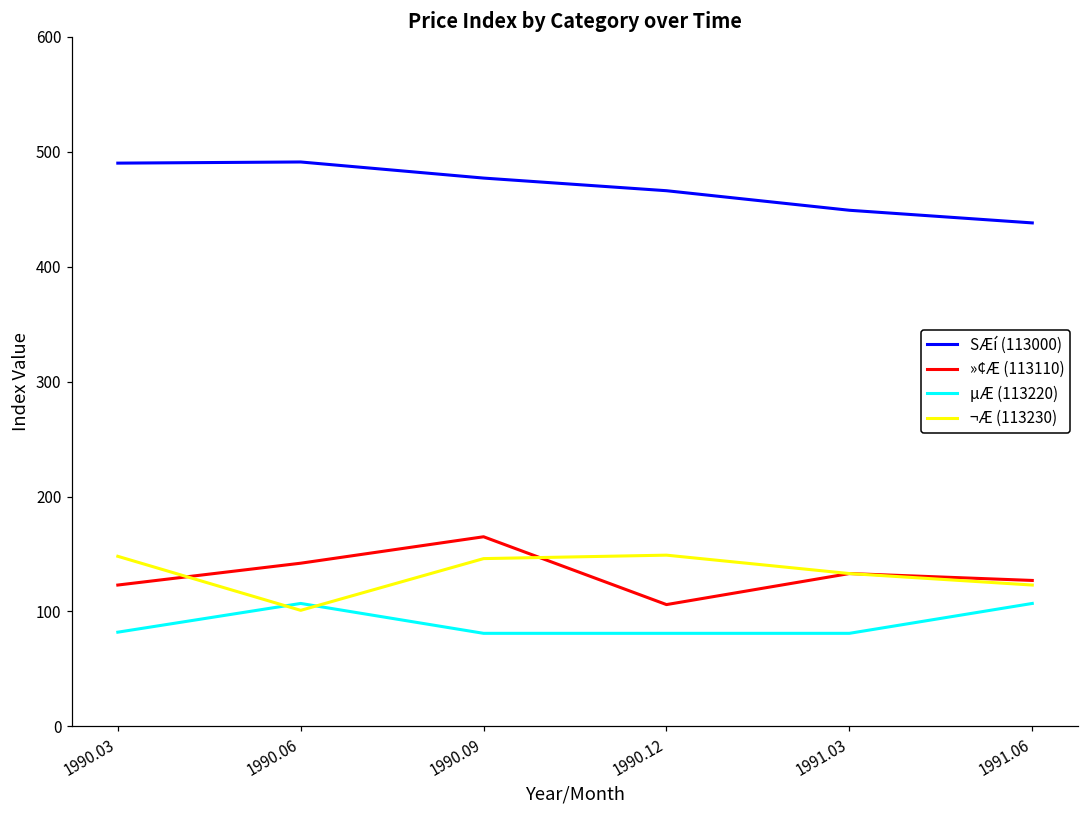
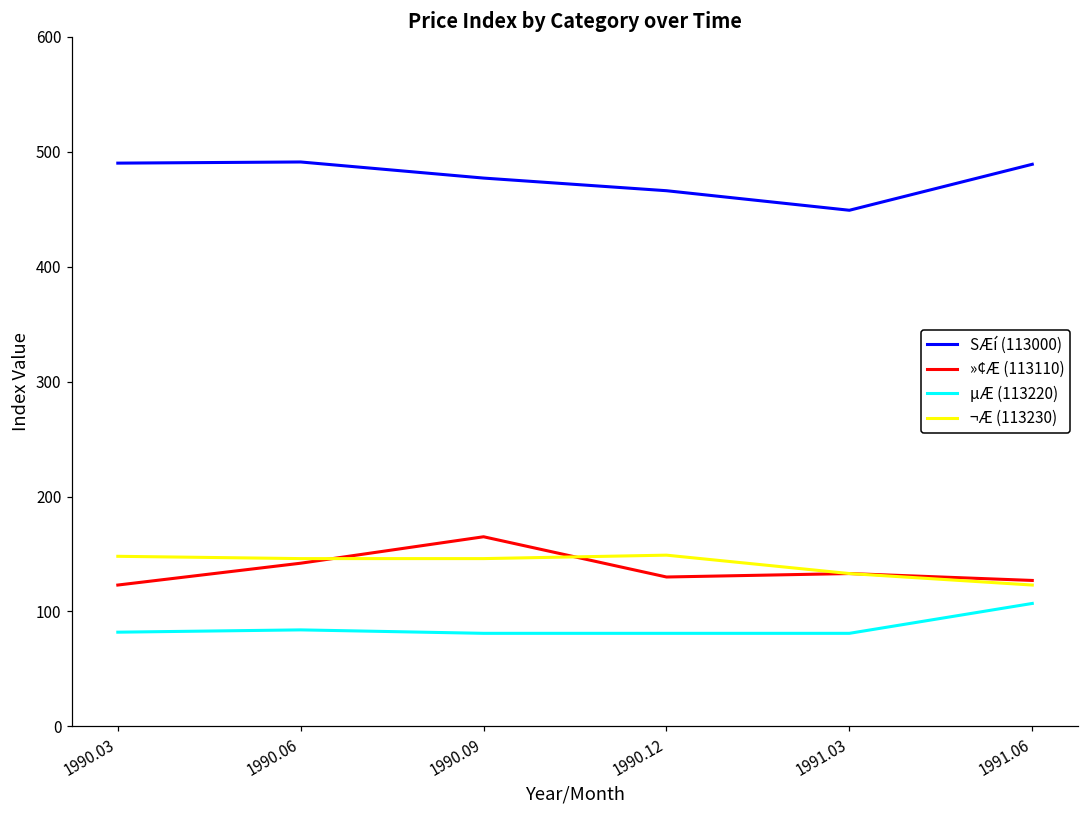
  {
    "SÆí (113000)": {
      "1990.03": 490,
      "1990.06": 491,
      "1990.09": 477,
      "1990.12": 466,
      "1991.03": 449,
-     "1991.06": 438
+     "1991.06": 489
    },
    "»¢Æ (113110)": {
      "1990.03": 123,
      "1990.06": 142,
      "1990.09": 165,
-     "1990.12": 106,
+     "1990.12": 130,
      "1991.06": 127
    },
    "µÆ (113220)": {
      "1990.03": 82,
-     "1990.06": 107,
+     "1990.06": 84,
      "1990.09": 81,
      "1990.12": 81,
      "1991.03": 81,
      "1991.06": 107
    },
    "¬Æ (113230)": {
      "1990.03": 148,
-     "1990.06": 101,
+     "1990.06": 146,
      "1990.09": 146,
      "1990.12": 149,
      "1991.06": 123
    }
  }
